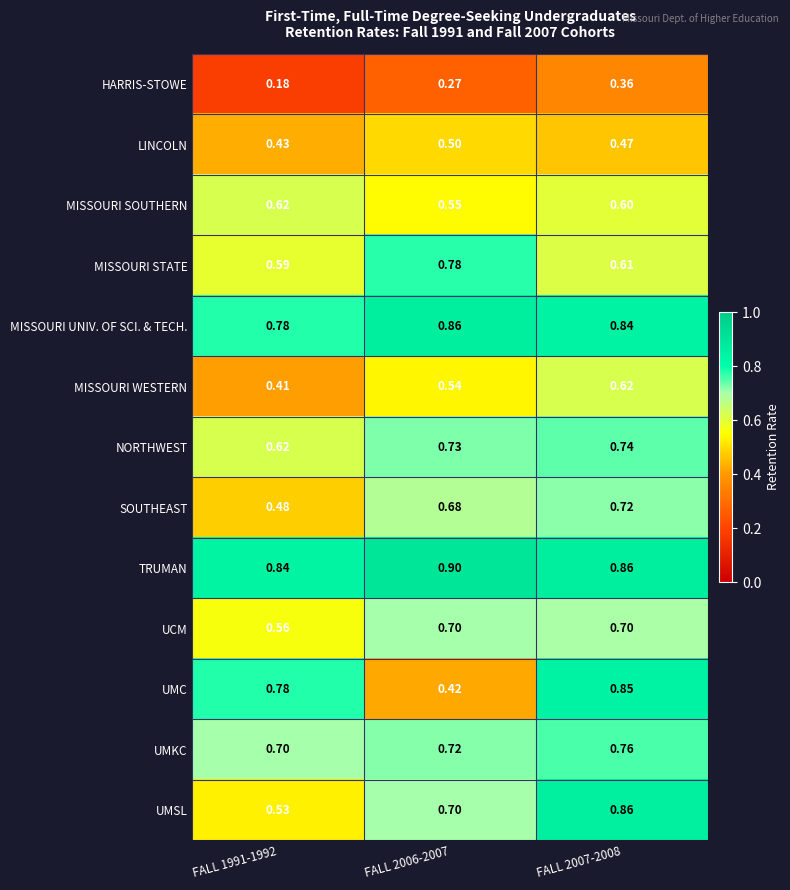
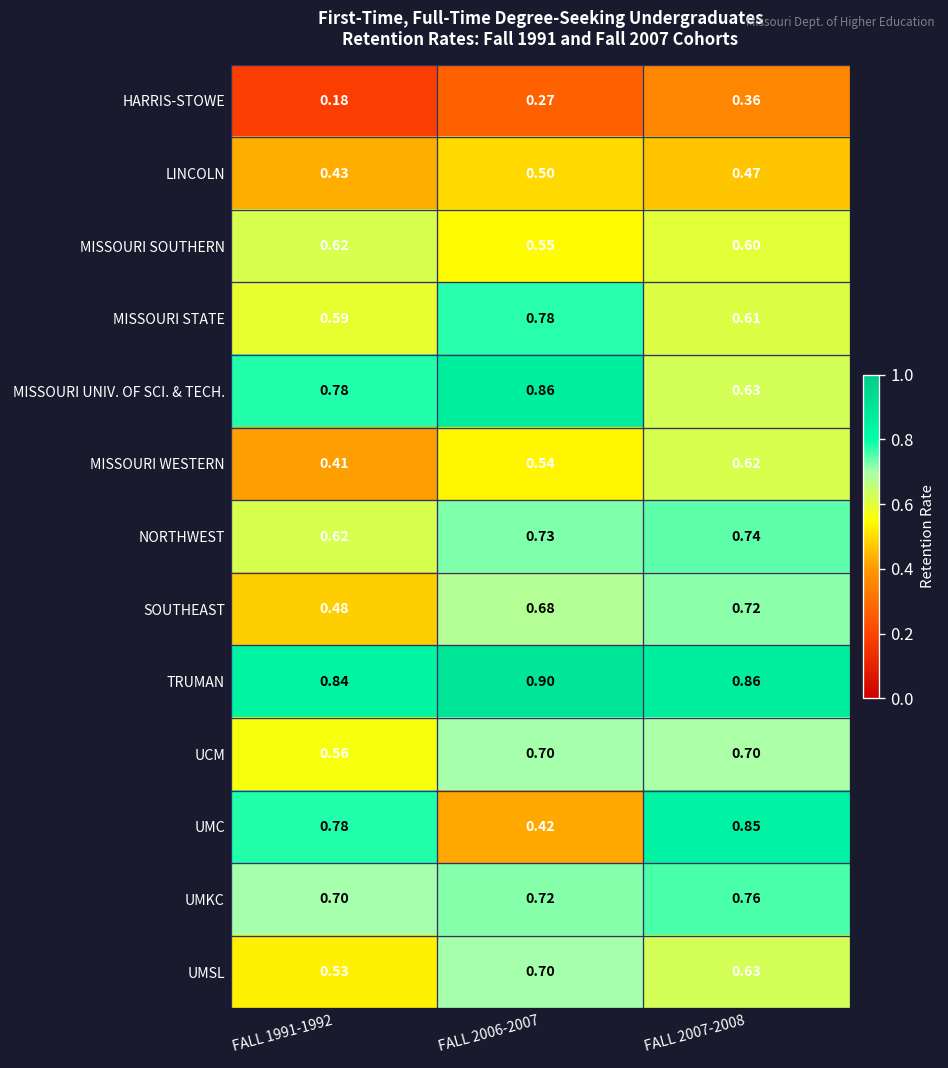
  {
    "HARRIS-STOWE": {
      "FALL 1991-1992": 0.18,
      "FALL 2006-2007": 0.27,
      "FALL 2007-2008": 0.36
    },
    "LINCOLN": {
      "FALL 1991-1992": 0.43,
      "FALL 2006-2007": 0.50,
      "FALL 2007-2008": 0.47
    },
    "MISSOURI SOUTHERN": {
      "FALL 1991-1992": 0.62,
      "FALL 2006-2007": 0.55,
      "FALL 2007-2008": 0.60
    },
    "MISSOURI STATE": {
      "FALL 1991-1992": 0.59,
      "FALL 2006-2007": 0.78,
      "FALL 2007-2008": 0.61
    },
    "MISSOURI UNIV. OF SCI. & TECH.": {
      "FALL 1991-1992": 0.78,
      "FALL 2006-2007": 0.86,
-     "FALL 2007-2008": 0.84
+     "FALL 2007-2008": 0.63
    },
    "MISSOURI WESTERN": {
      "FALL 1991-1992": 0.41,
      "FALL 2006-2007": 0.54,
      "FALL 2007-2008": 0.62
    },
    "NORTHWEST": {
      "FALL 1991-1992": 0.62,
      "FALL 2006-2007": 0.73,
      "FALL 2007-2008": 0.74
    },
    "SOUTHEAST": {
      "FALL 1991-1992": 0.48,
      "FALL 2006-2007": 0.68,
      "FALL 2007-2008": 0.72
    },
    "TRUMAN": {
      "FALL 1991-1992": 0.84,
      "FALL 2006-2007": 0.90,
      "FALL 2007-2008": 0.86
    },
    "UCM": {
      "FALL 1991-1992": 0.56,
      "FALL 2006-2007": 0.70,
      "FALL 2007-2008": 0.70
    },
    "UMC": {
      "FALL 1991-1992": 0.78,
      "FALL 2006-2007": 0.42,
      "FALL 2007-2008": 0.85
    },
    "UMKC": {
      "FALL 1991-1992": 0.70,
      "FALL 2006-2007": 0.72,
      "FALL 2007-2008": 0.76
    },
    "UMSL": {
      "FALL 1991-1992": 0.53,
      "FALL 2006-2007": 0.70,
-     "FALL 2007-2008": 0.86
+     "FALL 2007-2008": 0.63
    }
  }
